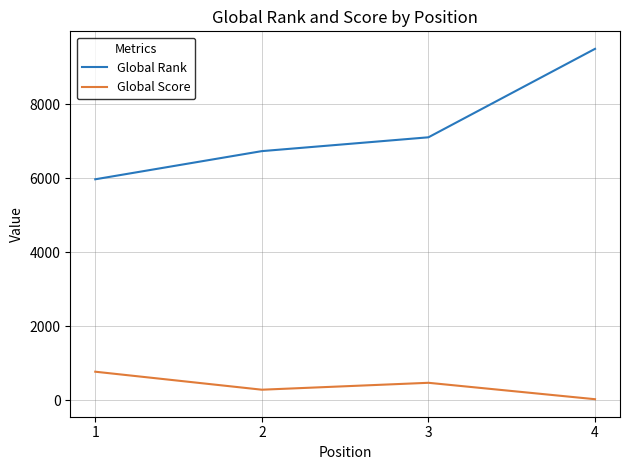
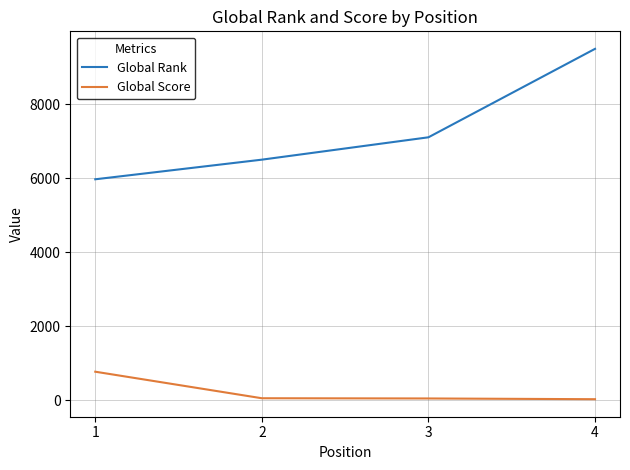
  {
    "Global Rank": {
      "1": 6000,
-     "2": 6700,
+     "2": 6500,
      "3": 7100,
      "4": 9500
    },
    "Global Score": {
      "1": 800,
-     "2": 300,
-     "3": 500,
+     "2": 100,
+     "3": 0,
      "4": 0
    }
  }
